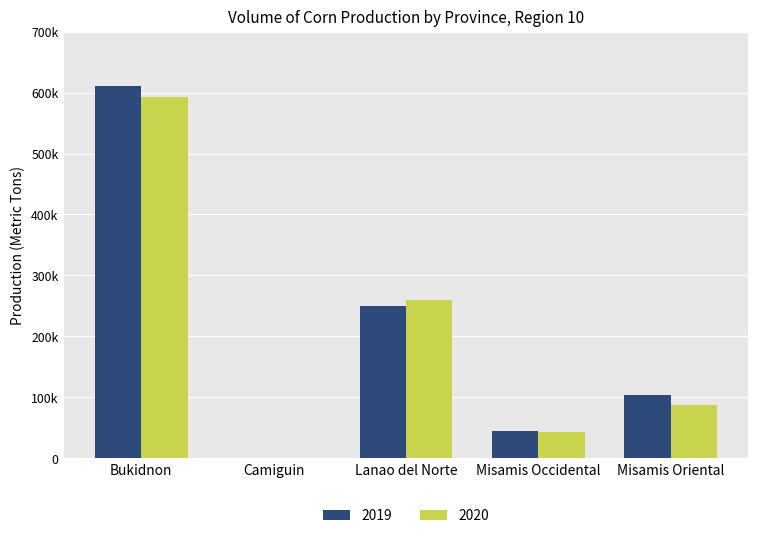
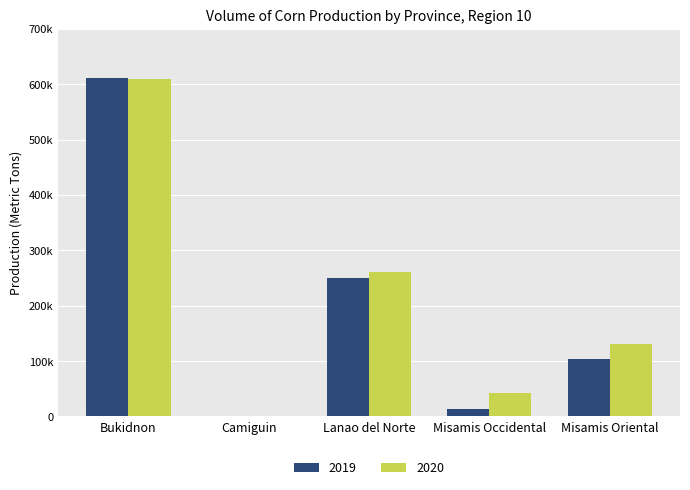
  {
    "2019": {
      "Bukidnon": 610000,
      "Lanao del Norte": 250000,
-     "Misamis Occidental": 50000,
+     "Misamis Occidental": 10000,
      "Misamis Oriental": 100000
    },
    "2020": {
-     "Bukidnon": 590000,
+     "Bukidnon": 610000,
      "Lanao del Norte": 260000,
      "Misamis Occidental": 40000,
-     "Misamis Oriental": 90000
+     "Misamis Oriental": 130000
    }
  }
